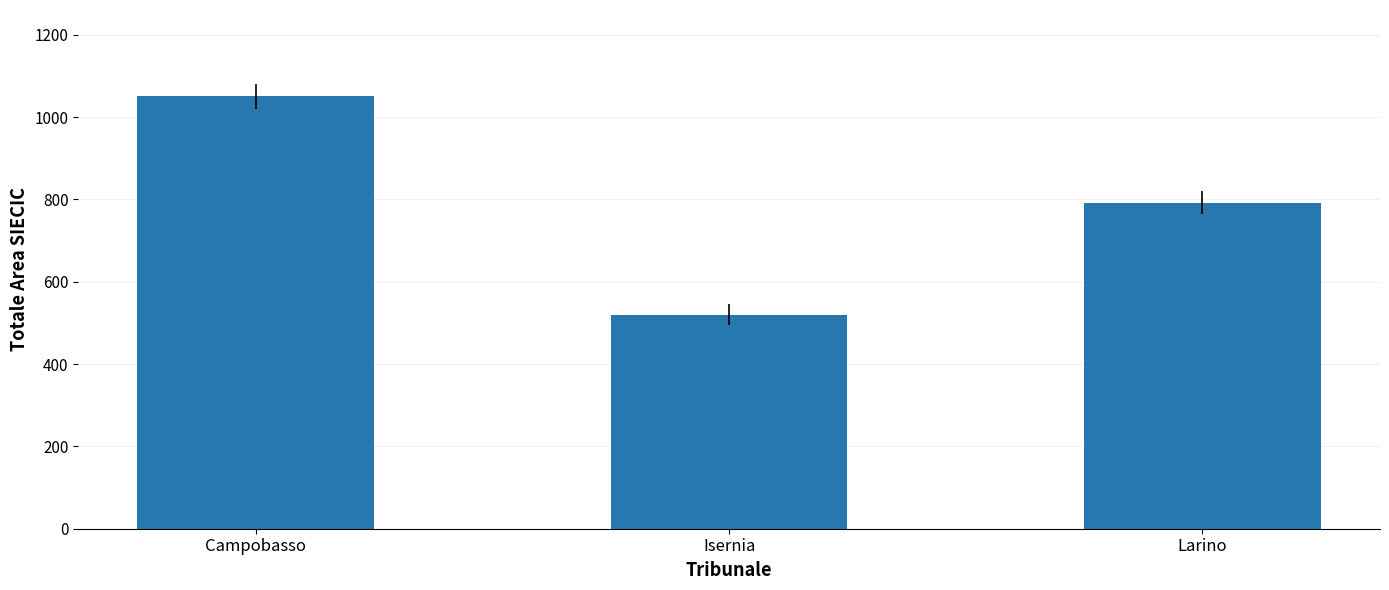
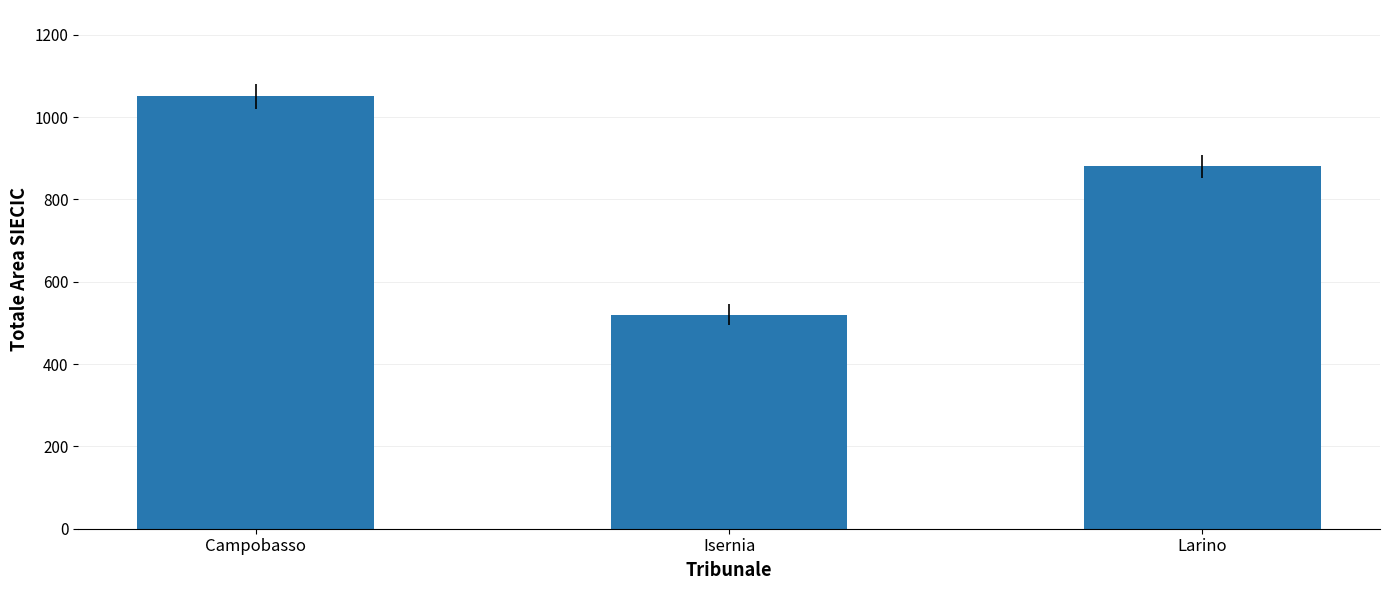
  {
    "Campobasso": 1050,
    "Isernia": 520,
-   "Larino": 790
+   "Larino": 880
  }
